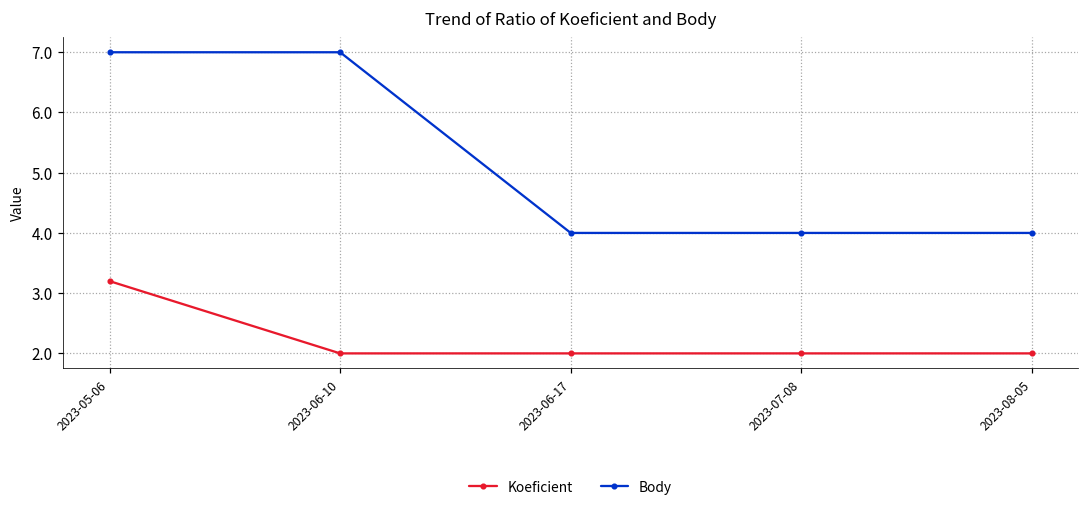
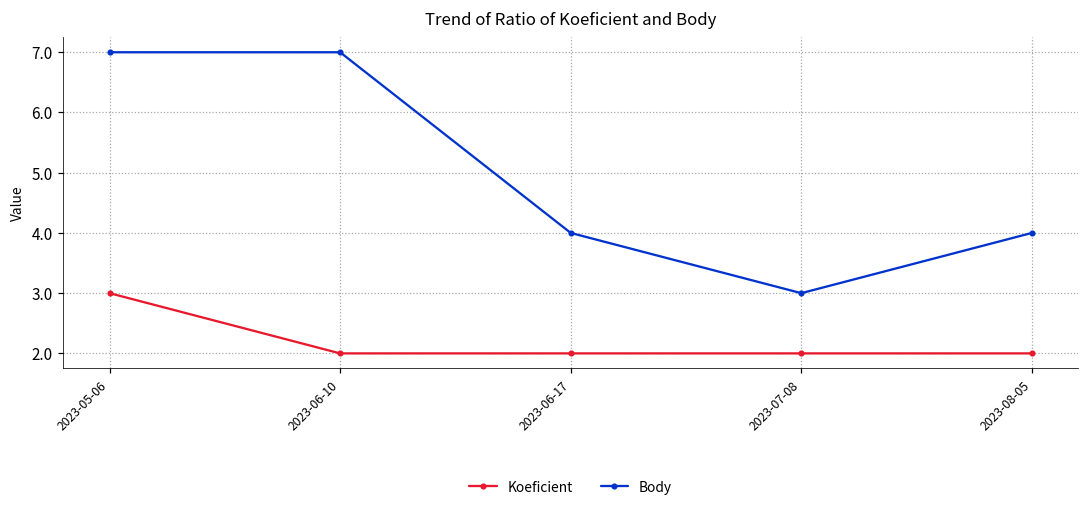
  {
    "Koeficient": {
-     "2023-05-06": 3.2,
+     "2023-05-06": 3.0,
      "2023-06-10": 2.0,
      "2023-06-17": 2.0,
      "2023-07-08": 2.0,
      "2023-08-05": 2.0
    },
    "Body": {
      "2023-05-06": 7,
      "2023-06-10": 7,
      "2023-06-17": 4,
-     "2023-07-08": 4,
+     "2023-07-08": 3,
      "2023-08-05": 4
    }
  }
